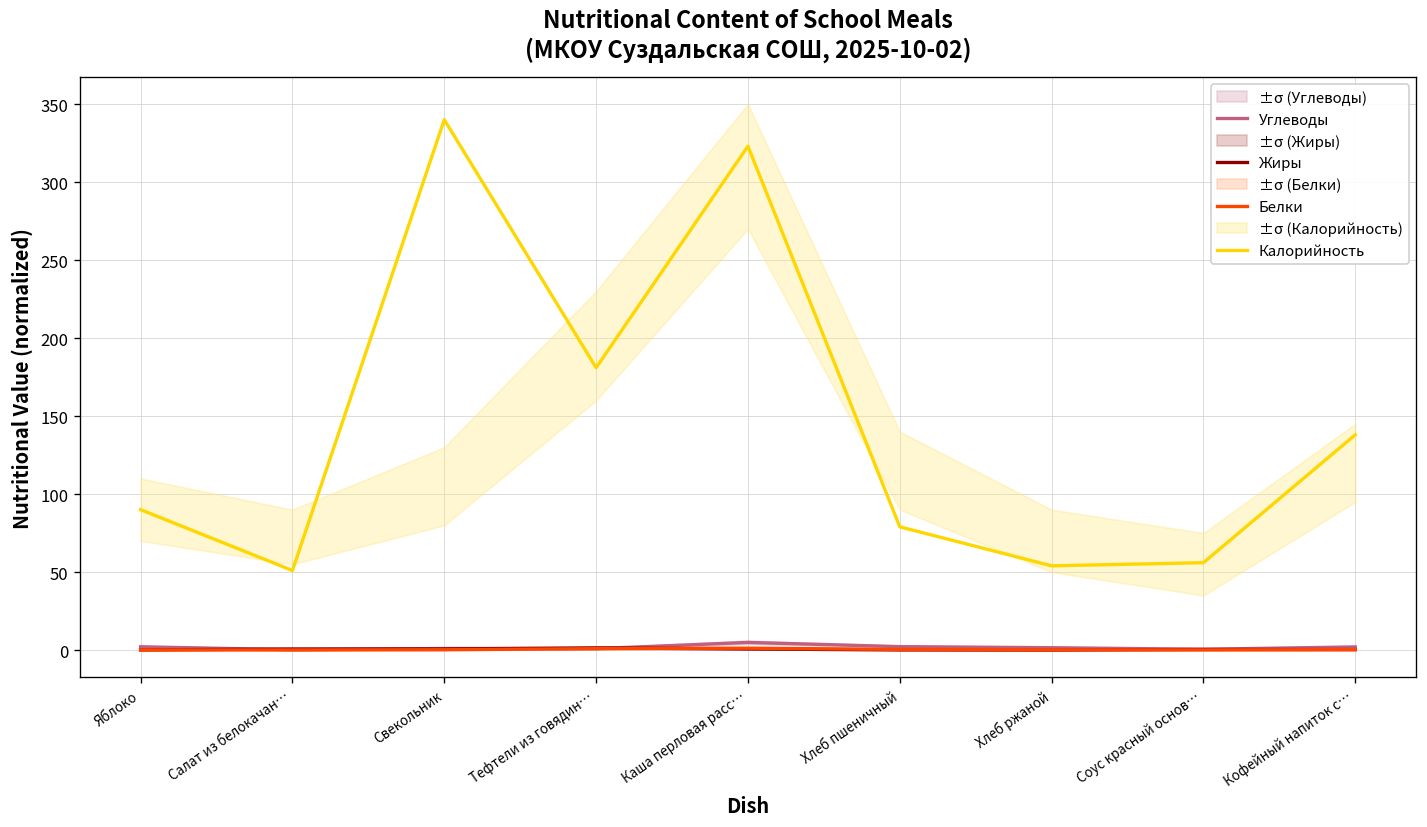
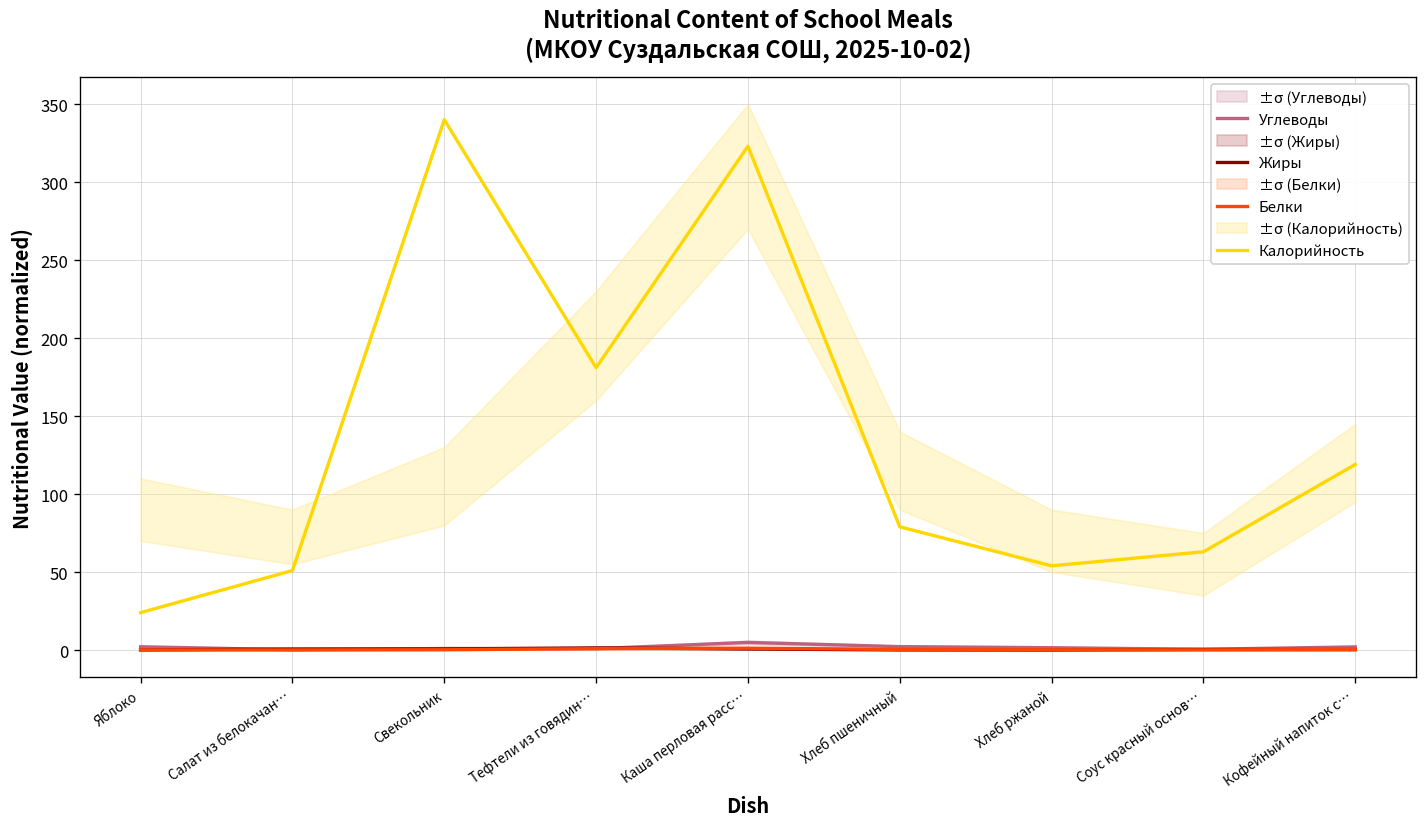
  {
    "Калорийность": {
-     "Яблоко": 90,
+     "Яблоко": 24,
      "Салат из белокачан…": 51,
      "Свекольник": 340,
      "Тефтели из говядин…": 181,
      "Каша перловая расс…": 323,
      "Хлеб пшеничный": 79,
      "Хлеб ржаной": 54,
-     "Соус красный основ…": 56,
-     "Кофейный напиток с…": 138
+     "Соус красный основ…": 63,
+     "Кофейный напиток с…": 119
    }
  }
